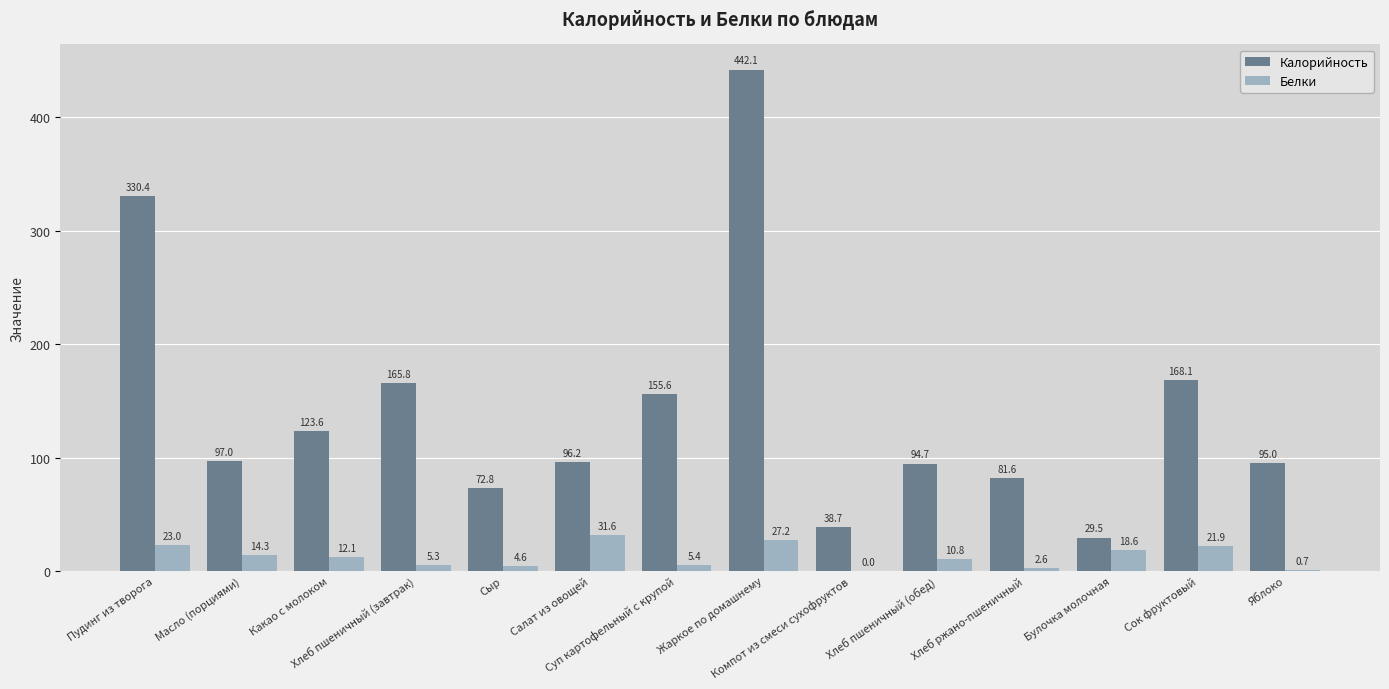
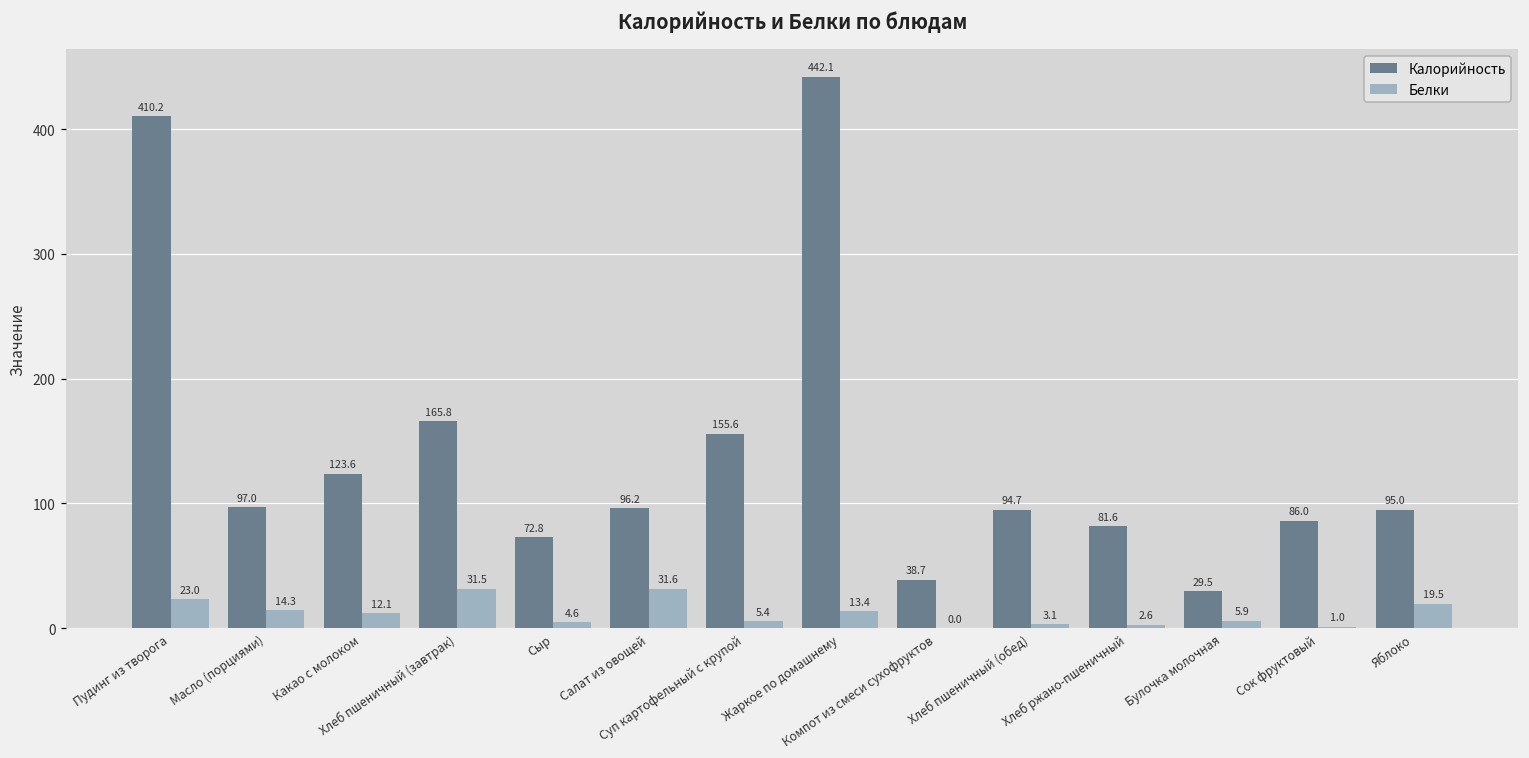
  {
    "Калорийность": {
-     "Пудинг из творога": 330.4,
+     "Пудинг из творога": 410.2,
      "Масло (порциями)": 97.0,
      "Какао с молоком": 123.6,
      "Хлеб пшеничный (завтрак)": 165.8,
      "Сыр": 72.8,
      "Салат из овощей": 96.2,
      "Суп картофельный с крупой": 155.6,
      "Жаркое по домашнему": 442.1,
      "Компот из смеси сухофруктов": 38.7,
      "Хлеб пшеничный (обед)": 94.7,
      "Хлеб ржано-пшеничный": 81.6,
      "Булочка молочная": 29.5,
-     "Сок фруктовый": 168.1,
+     "Сок фруктовый": 86.0,
      "Яблоко": 95.0
    },
    "Белки": {
      "Пудинг из творога": 23.0,
      "Масло (порциями)": 14.3,
      "Какао с молоком": 12.1,
-     "Хлеб пшеничный (завтрак)": 5.3,
+     "Хлеб пшеничный (завтрак)": 31.5,
      "Сыр": 4.6,
      "Салат из овощей": 31.6,
      "Суп картофельный с крупой": 5.4,
-     "Жаркое по домашнему": 27.2,
+     "Жаркое по домашнему": 13.4,
      "Компот из смеси сухофруктов": 0.0,
-     "Хлеб пшеничный (обед)": 10.8,
+     "Хлеб пшеничный (обед)": 3.1,
      "Хлеб ржано-пшеничный": 2.6,
-     "Булочка молочная": 18.6,
-     "Сок фруктовый": 21.9,
-     "Яблоко": 0.7
+     "Булочка молочная": 5.9,
+     "Сок фруктовый": 1.0,
+     "Яблоко": 19.5
    }
  }
